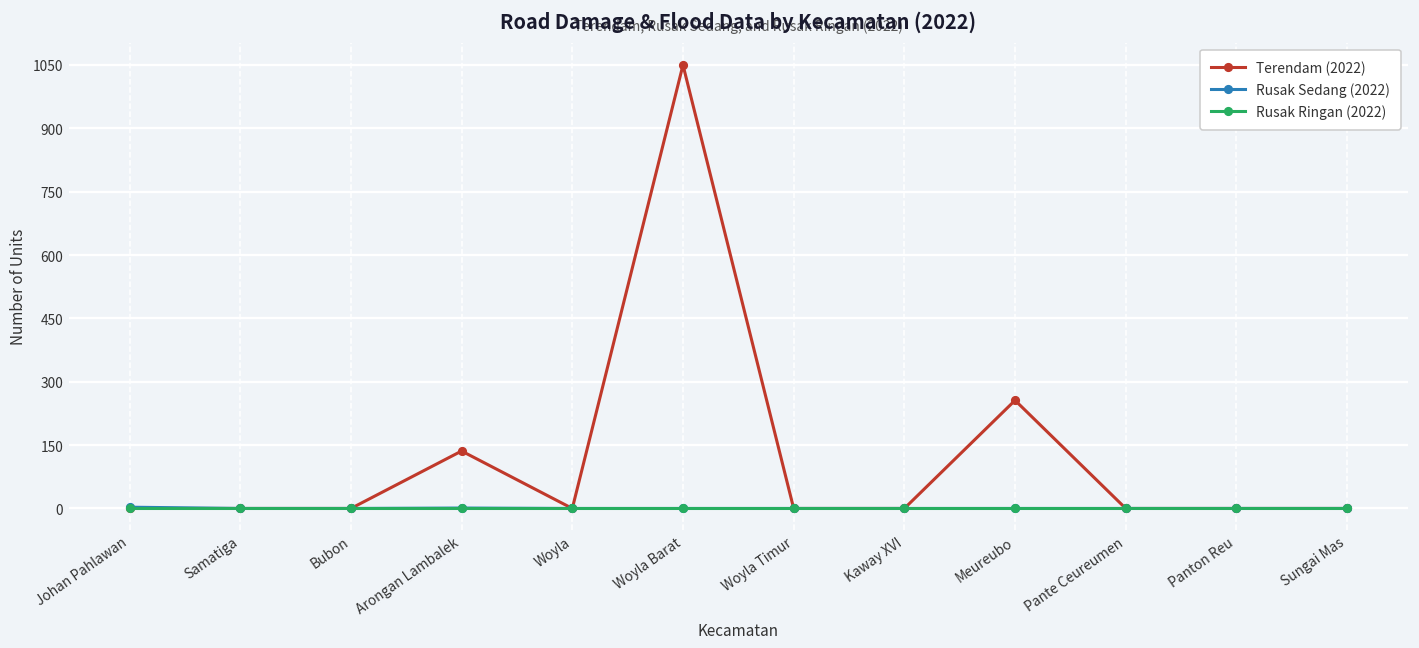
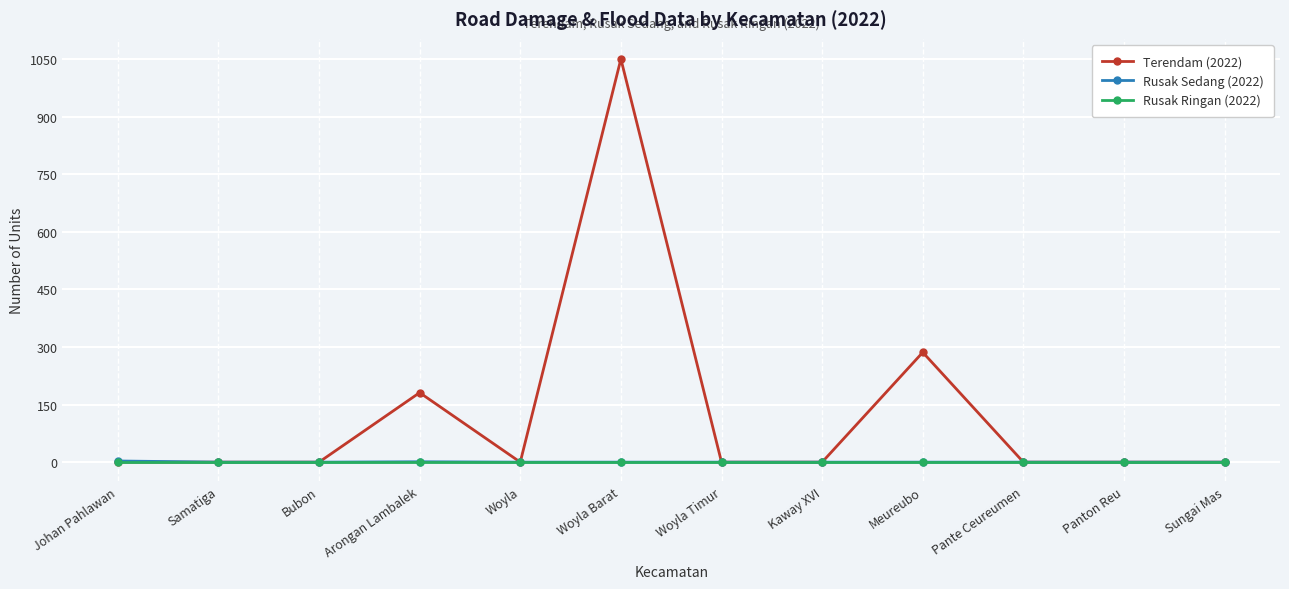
  {
    "Terendam (2022)": {
-     "Arongan Lambalek": 140,
+     "Arongan Lambalek": 180,
      "Woyla Barat": 1050,
-     "Meureubo": 260
+     "Meureubo": 290
    }
  }
